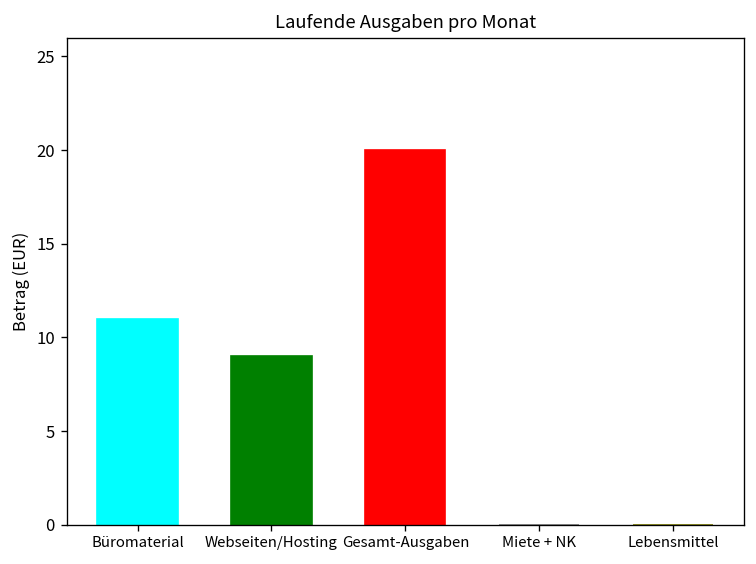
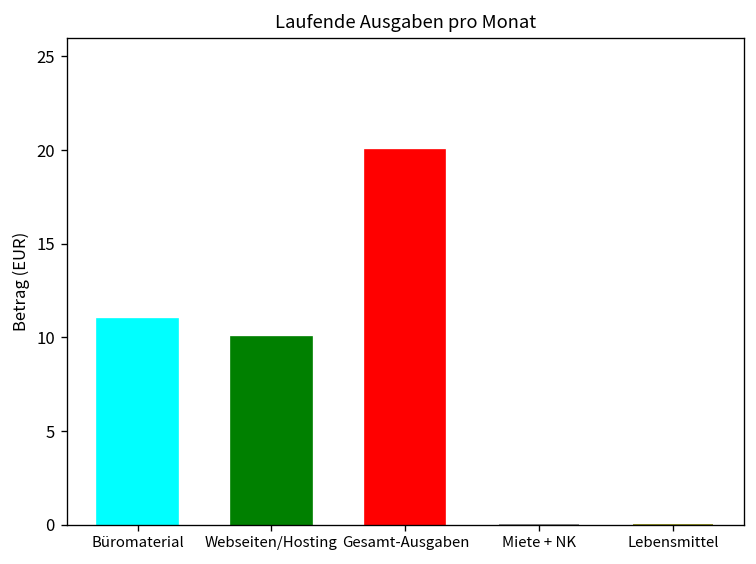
  {
    "Büromaterial": 11,
-   "Webseiten/Hosting": 9,
+   "Webseiten/Hosting": 10,
    "Gesamt-Ausgaben": 20,
    "Miete + NK": 0,
    "Lebensmittel": 0
  }
